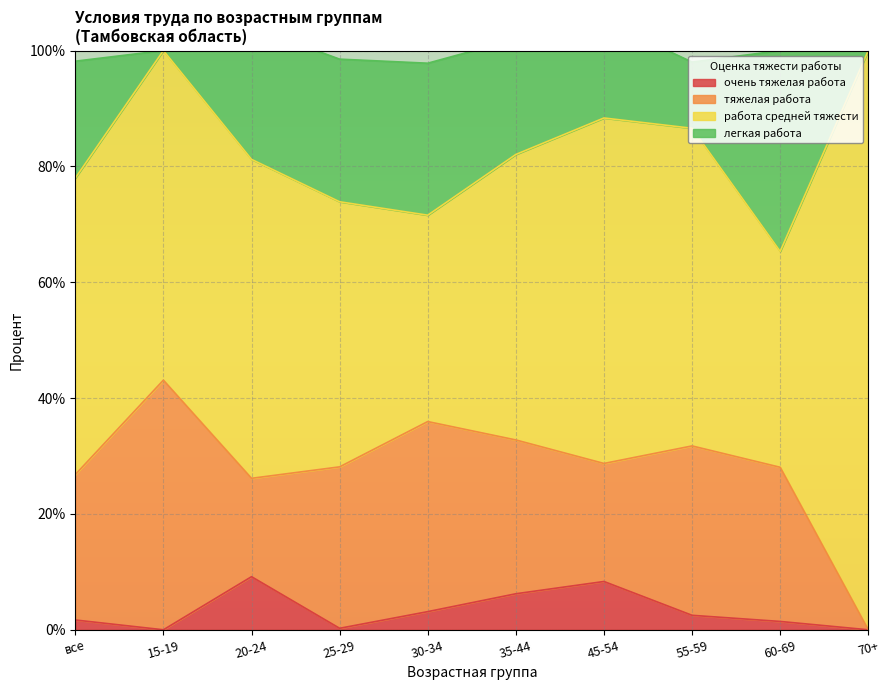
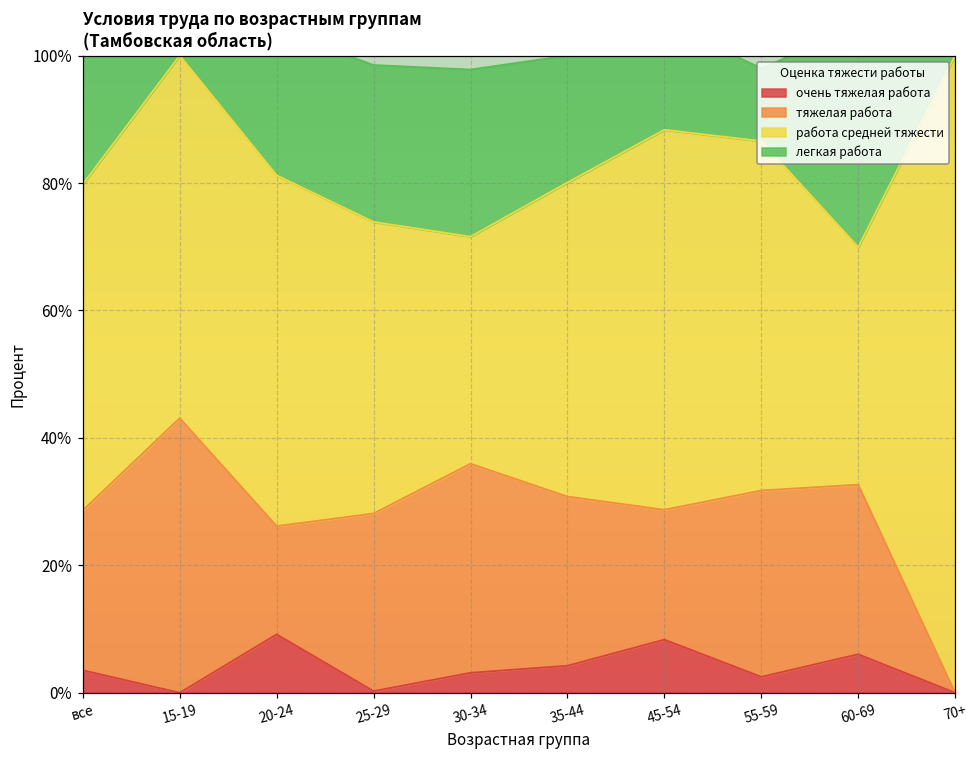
  {
    "очень тяжелая работа": {
-     "все": "2%",
+     "все": "4%",
      "15-19": "0%",
      "20-24": "9%",
      "25-29": "0%",
      "30-34": "3%",
-     "35-44": "6%",
+     "35-44": "4%",
      "45-54": "8%",
      "55-59": "2%",
-     "60-69": "1%"
+     "60-69": "6%"
    },
    "тяжелая работа": {
      "все": "25%",
      "15-19": "43%",
      "20-24": "17%",
      "25-29": "28%",
      "30-34": "33%",
      "35-44": "27%",
      "45-54": "20%",
      "55-59": "29%",
      "60-69": "27%"
    },
    "работа средней тяжести": {
      "все": "51%",
      "20-24": "55%",
      "25-29": "46%",
      "30-34": "36%",
      "35-44": "49%",
      "45-54": "60%",
      "60-69": "37%"
    },
    "легкая работа": {
      "все": "20%",
      "25-29": "25%",
      "30-34": "26%"
    }
  }
